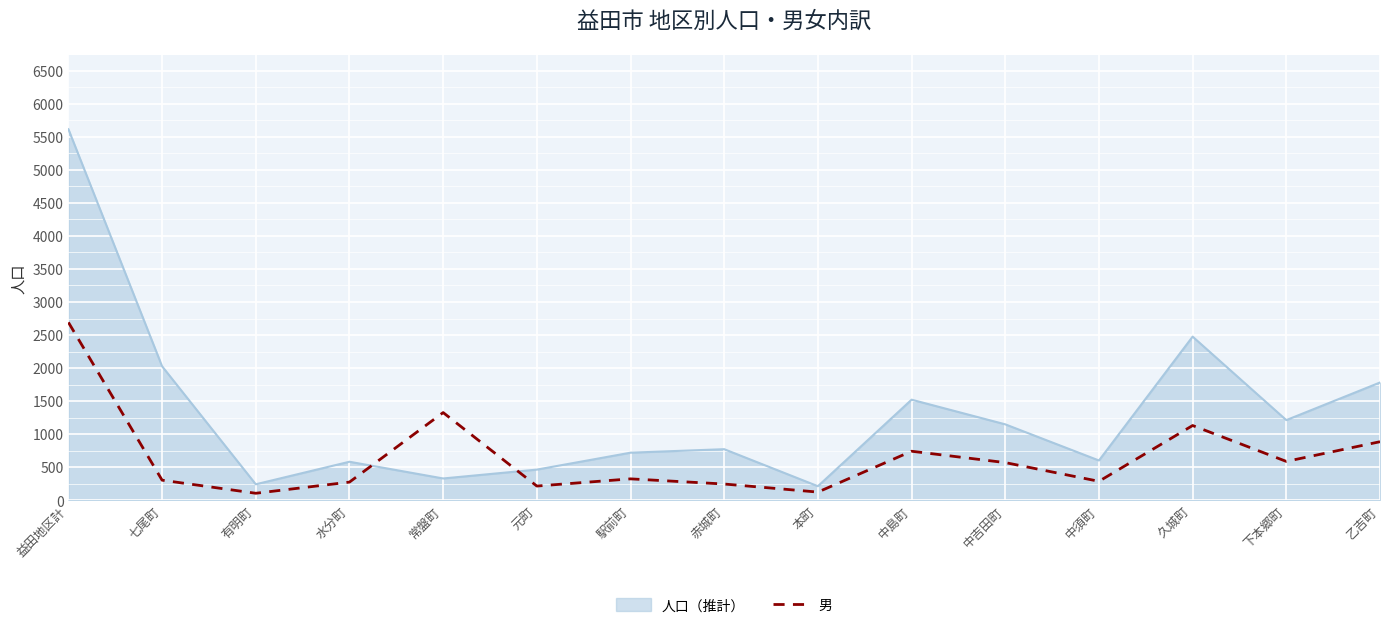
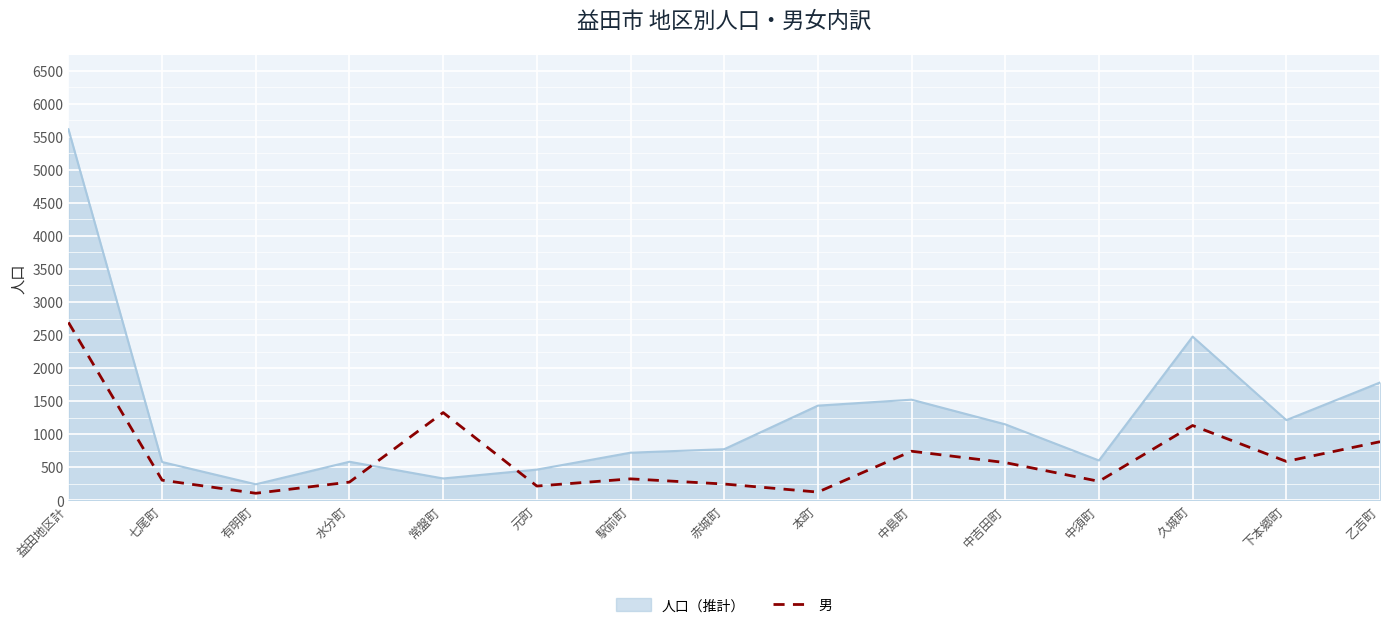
  {
    "人口（推計）": {
      "益田地区計": 5600,
-     "七尾町": 2000,
+     "七尾町": 600,
      "有明町": 200,
      "水分町": 600,
      "常盤町": 300,
      "元町": 500,
      "駅前町": 700,
      "赤城町": 800,
-     "本町": 200,
+     "本町": 1400,
      "中島町": 1500,
      "中吉田町": 1100,
      "中須町": 600,
      "久城町": 2500,
      "下本郷町": 1200,
      "乙吉町": 1800
    },
    "男": {
      "益田地区計": 2700,
      "七尾町": 300,
      "有明町": 100,
      "水分町": 300,
      "常盤町": 1300,
      "元町": 200,
      "駅前町": 300,
      "赤城町": 200,
      "本町": 100,
      "中島町": 700,
      "中吉田町": 600,
      "中須町": 300,
      "久城町": 1100,
      "下本郷町": 600,
      "乙吉町": 900
    }
  }
